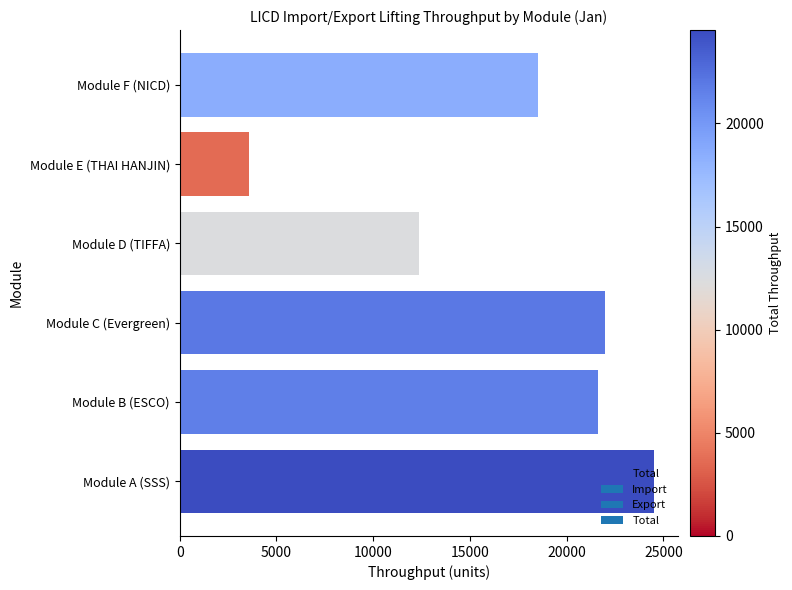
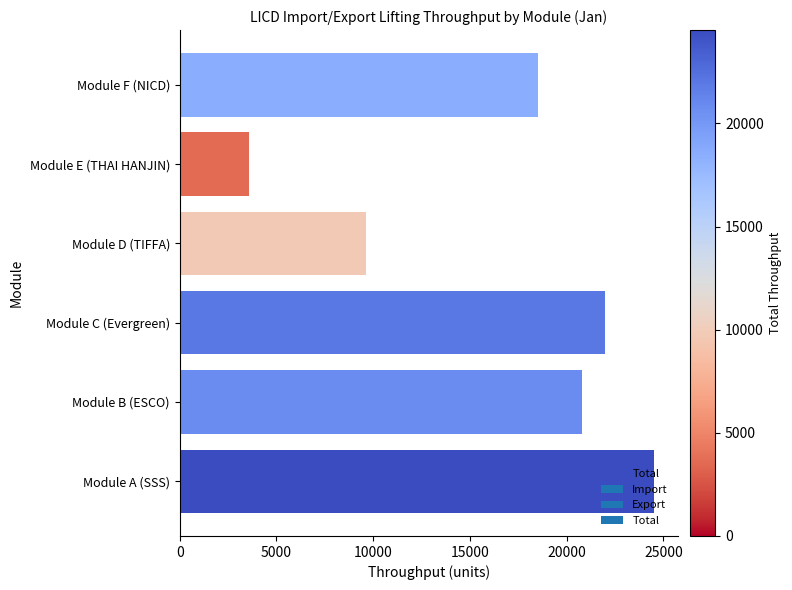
  {
    "Module F (NICD)": 18500,
    "Module E (THAI HANJIN)": 3600,
-   "Module D (TIFFA)": 12400,
+   "Module D (TIFFA)": 9600,
    "Module C (Evergreen)": 22000,
-   "Module B (ESCO)": 21600,
+   "Module B (ESCO)": 20800,
    "Module A (SSS)": 24500
  }
